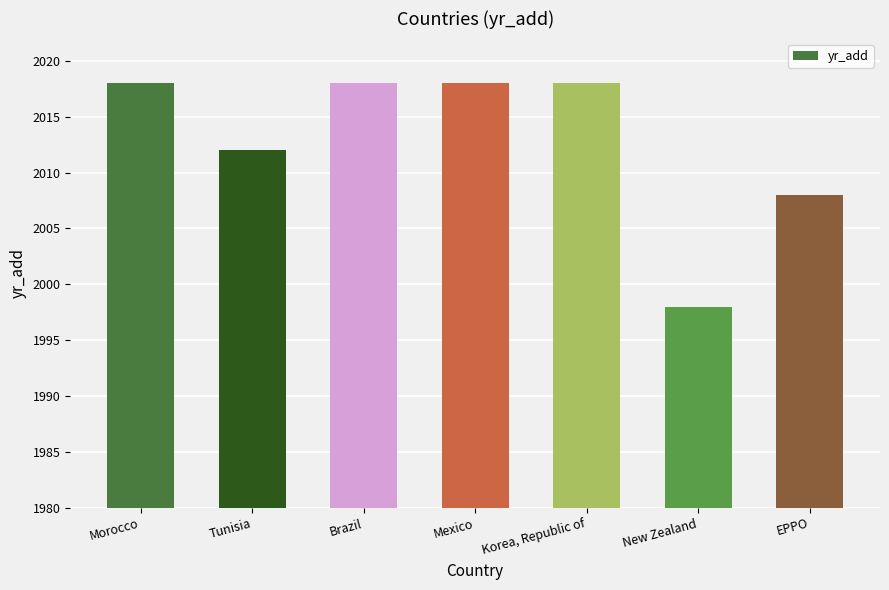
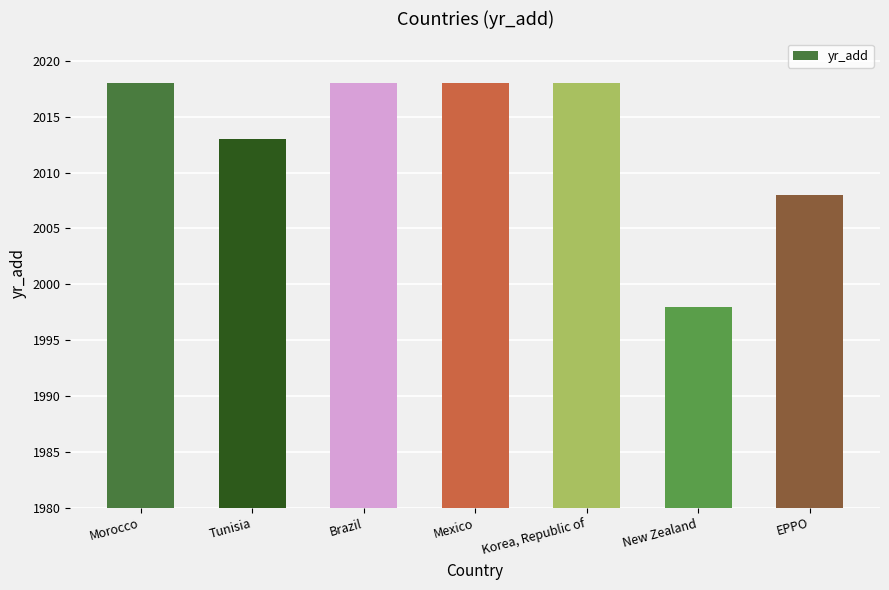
  {
    "Morocco": 2018,
-   "Tunisia": 2012,
+   "Tunisia": 2013,
    "Brazil": 2018,
    "Mexico": 2018,
    "Korea, Republic of": 2018,
    "New Zealand": 1998,
    "EPPO": 2008
  }
